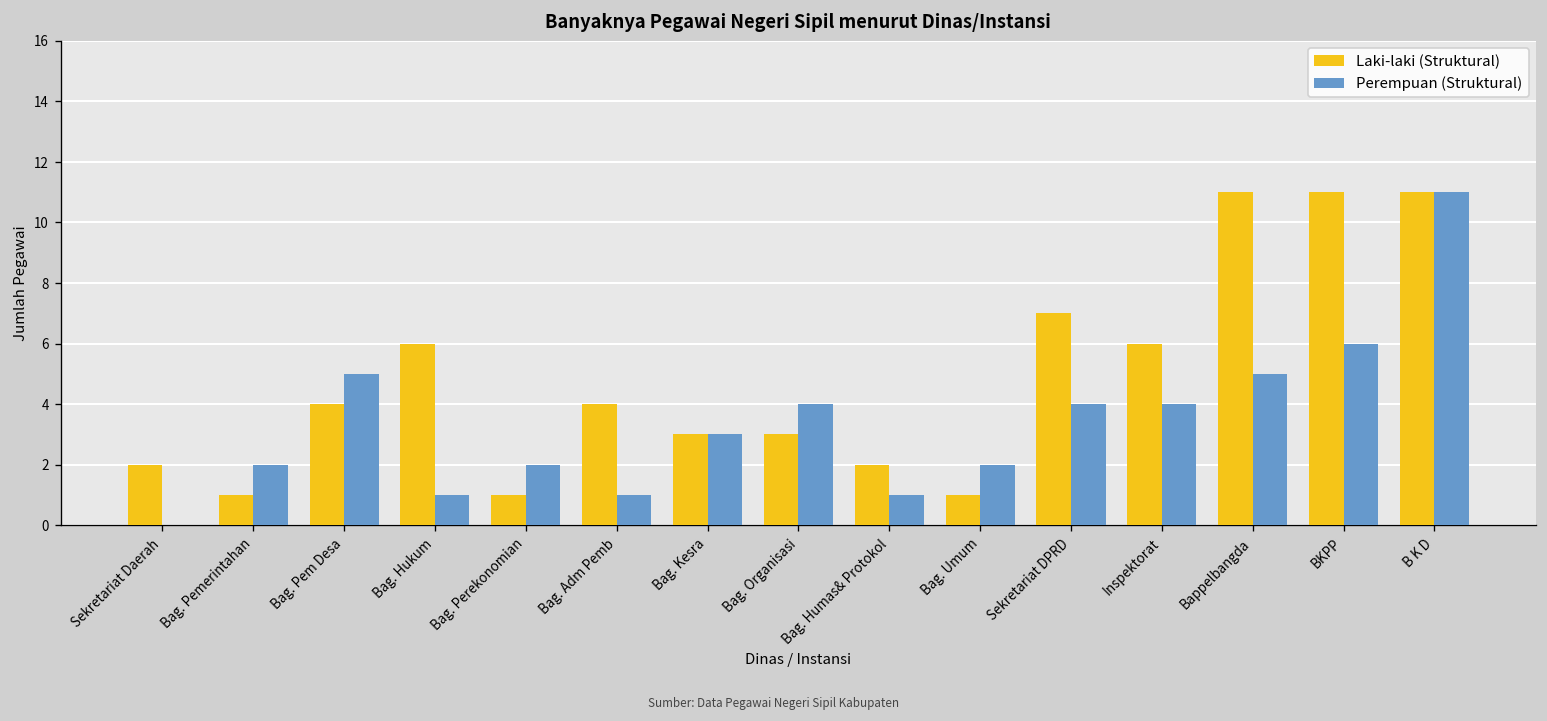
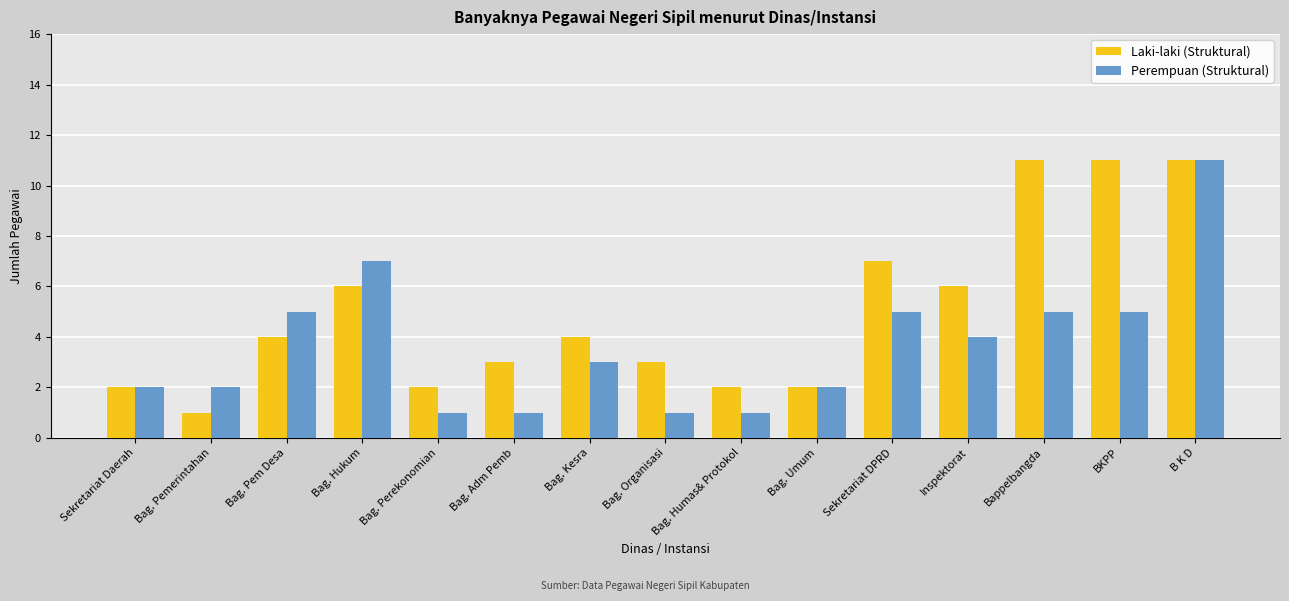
  {
    "Laki-laki (Struktural)": {
      "Sekretariat Daerah": 2,
      "Bag. Pemerintahan": 1,
      "Bag. Pem Desa": 4,
      "Bag. Hukum": 6,
-     "Bag. Perekonomian": 1,
-     "Bag. Adm Pemb": 4,
-     "Bag. Kesra": 3,
+     "Bag. Perekonomian": 2,
+     "Bag. Adm Pemb": 3,
+     "Bag. Kesra": 4,
      "Bag. Organisasi": 3,
      "Bag. Humas& Protokol": 2,
-     "Bag. Umum": 1,
+     "Bag. Umum": 2,
      "Sekretariat DPRD": 7,
      "Inspektorat": 6,
      "Bappelbangda": 11,
      "BKPP": 11,
      "B K D": 11
    },
    "Perempuan (Struktural)": {
-     "Sekretariat Daerah": 0,
+     "Sekretariat Daerah": 2,
      "Bag. Pemerintahan": 2,
      "Bag. Pem Desa": 5,
-     "Bag. Hukum": 1,
-     "Bag. Perekonomian": 2,
+     "Bag. Hukum": 7,
+     "Bag. Perekonomian": 1,
      "Bag. Adm Pemb": 1,
      "Bag. Kesra": 3,
-     "Bag. Organisasi": 4,
+     "Bag. Organisasi": 1,
      "Bag. Humas& Protokol": 1,
      "Bag. Umum": 2,
-     "Sekretariat DPRD": 4,
+     "Sekretariat DPRD": 5,
      "Inspektorat": 4,
      "Bappelbangda": 5,
-     "BKPP": 6,
+     "BKPP": 5,
      "B K D": 11
    }
  }
